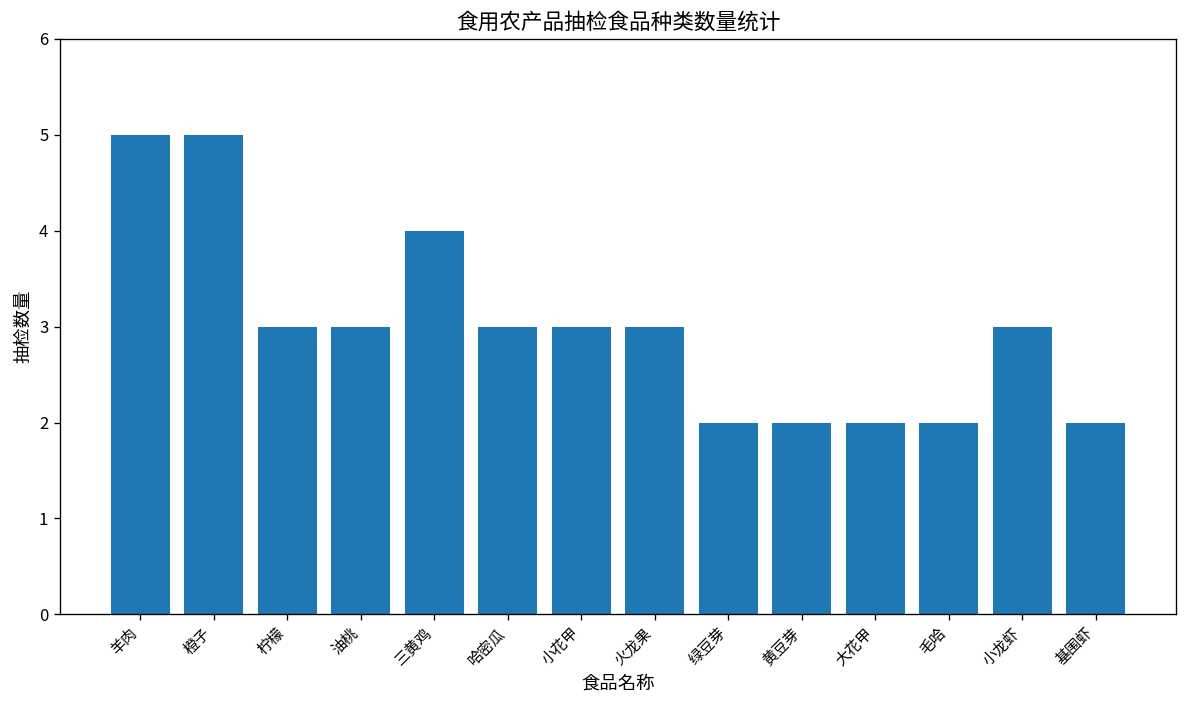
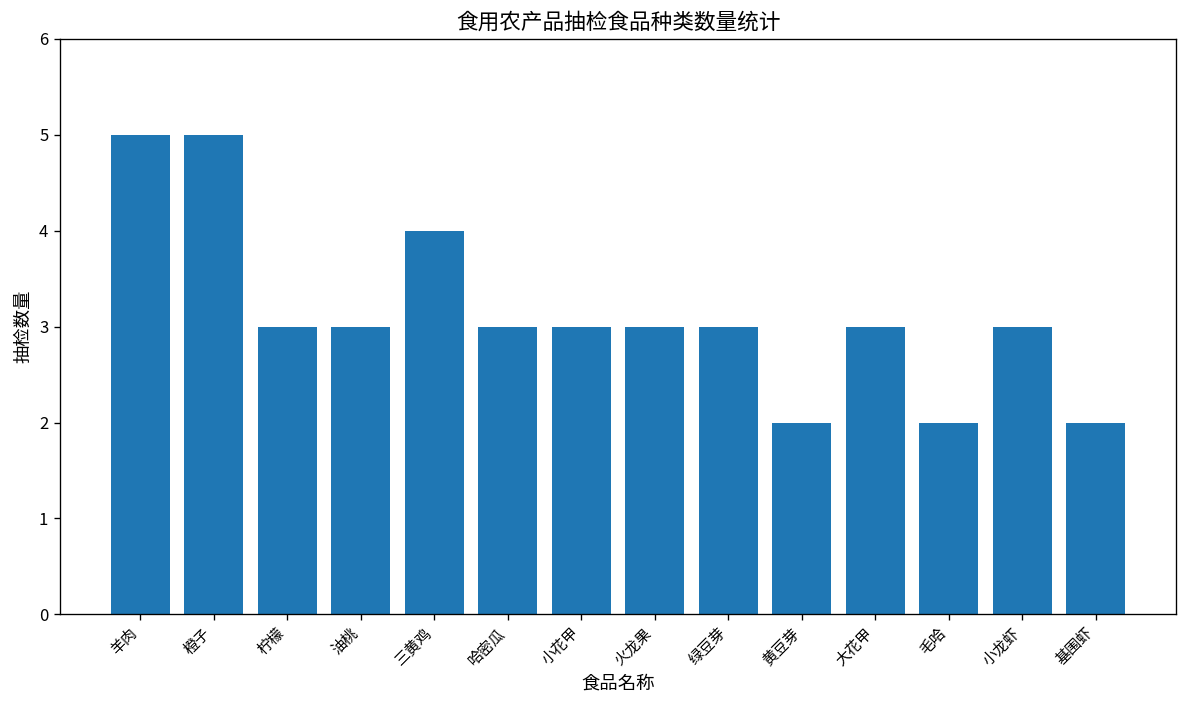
  {
    "羊肉": 5,
    "橙子": 5,
    "柠檬": 3,
    "油桃": 3,
    "三黄鸡": 4,
    "哈密瓜": 3,
    "小花甲": 3,
    "火龙果": 3,
-   "绿豆芽": 2,
+   "绿豆芽": 3,
    "黄豆芽": 2,
-   "大花甲": 2,
+   "大花甲": 3,
    "毛哈": 2,
    "小龙虾": 3,
    "基围虾": 2
  }
